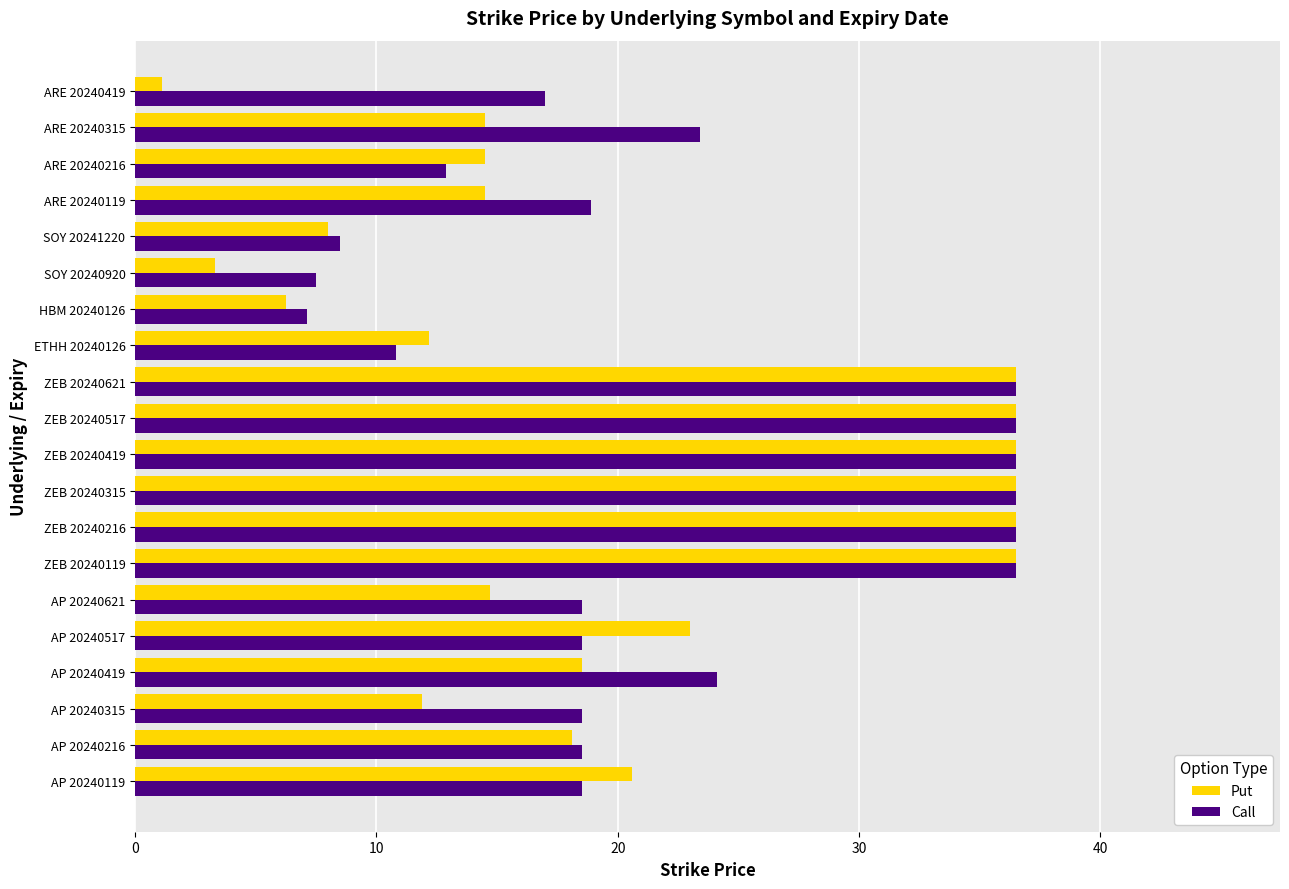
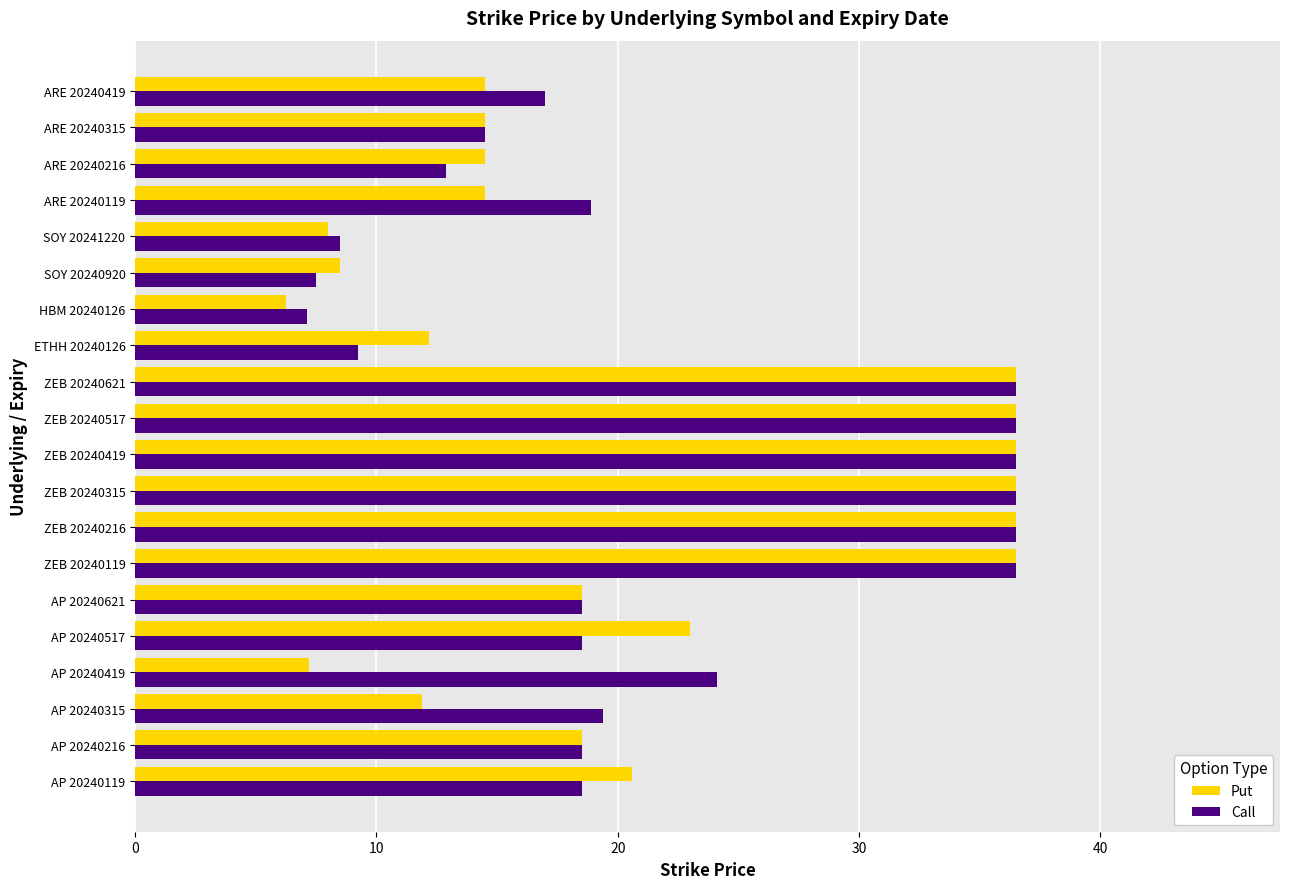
  {
    "Put": {
-     "ARE 20240419": 1.1,
+     "ARE 20240419": 14.5,
      "ARE 20240315": 14.5,
      "ARE 20240216": 14.5,
      "ARE 20240119": 14.5,
      "SOY 20241220": 8.0,
-     "SOY 20240920": 3.3,
+     "SOY 20240920": 8.5,
      "HBM 20240126": 6.3,
      "ETHH 20240126": 12.2,
      "ZEB 20240621": 36.5,
      "ZEB 20240517": 36.5,
      "ZEB 20240419": 36.5,
      "ZEB 20240315": 36.5,
      "ZEB 20240216": 36.5,
      "ZEB 20240119": 36.5,
-     "AP 20240621": 14.7,
+     "AP 20240621": 18.5,
      "AP 20240517": 23.0,
-     "AP 20240419": 18.5,
+     "AP 20240419": 7.2,
      "AP 20240315": 11.9,
-     "AP 20240216": 18.1,
+     "AP 20240216": 18.5,
      "AP 20240119": 20.6
    },
    "Call": {
      "ARE 20240419": 17.0,
-     "ARE 20240315": 23.4,
+     "ARE 20240315": 14.5,
      "ARE 20240216": 12.9,
      "ARE 20240119": 18.9,
      "SOY 20241220": 8.5,
      "SOY 20240920": 7.5,
      "HBM 20240126": 7.1,
-     "ETHH 20240126": 10.8,
+     "ETHH 20240126": 9.3,
      "ZEB 20240621": 36.5,
      "ZEB 20240517": 36.5,
      "ZEB 20240419": 36.5,
      "ZEB 20240315": 36.5,
      "ZEB 20240216": 36.5,
      "ZEB 20240119": 36.5,
      "AP 20240621": 18.5,
      "AP 20240517": 18.5,
      "AP 20240419": 24.1,
-     "AP 20240315": 18.5,
+     "AP 20240315": 19.4,
      "AP 20240216": 18.5,
      "AP 20240119": 18.5
    }
  }
